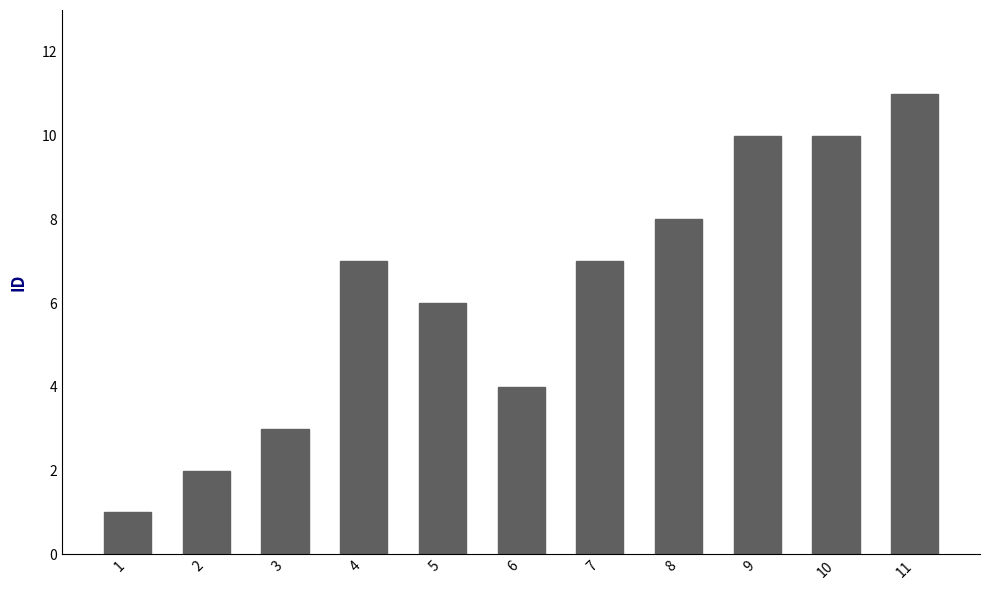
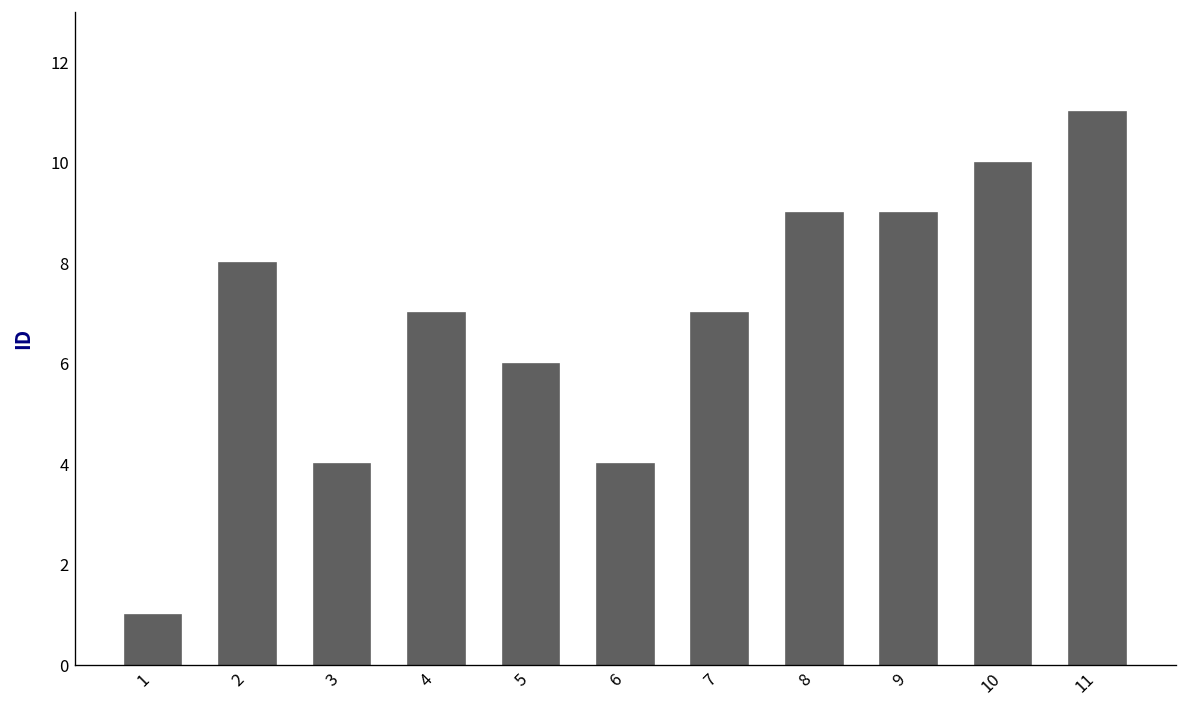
  {
    "1": 1,
-   "2": 2,
-   "3": 3,
+   "2": 8,
+   "3": 4,
    "4": 7,
    "5": 6,
    "6": 4,
    "7": 7,
-   "8": 8,
-   "9": 10,
+   "8": 9,
+   "9": 9,
    "10": 10,
    "11": 11
  }
